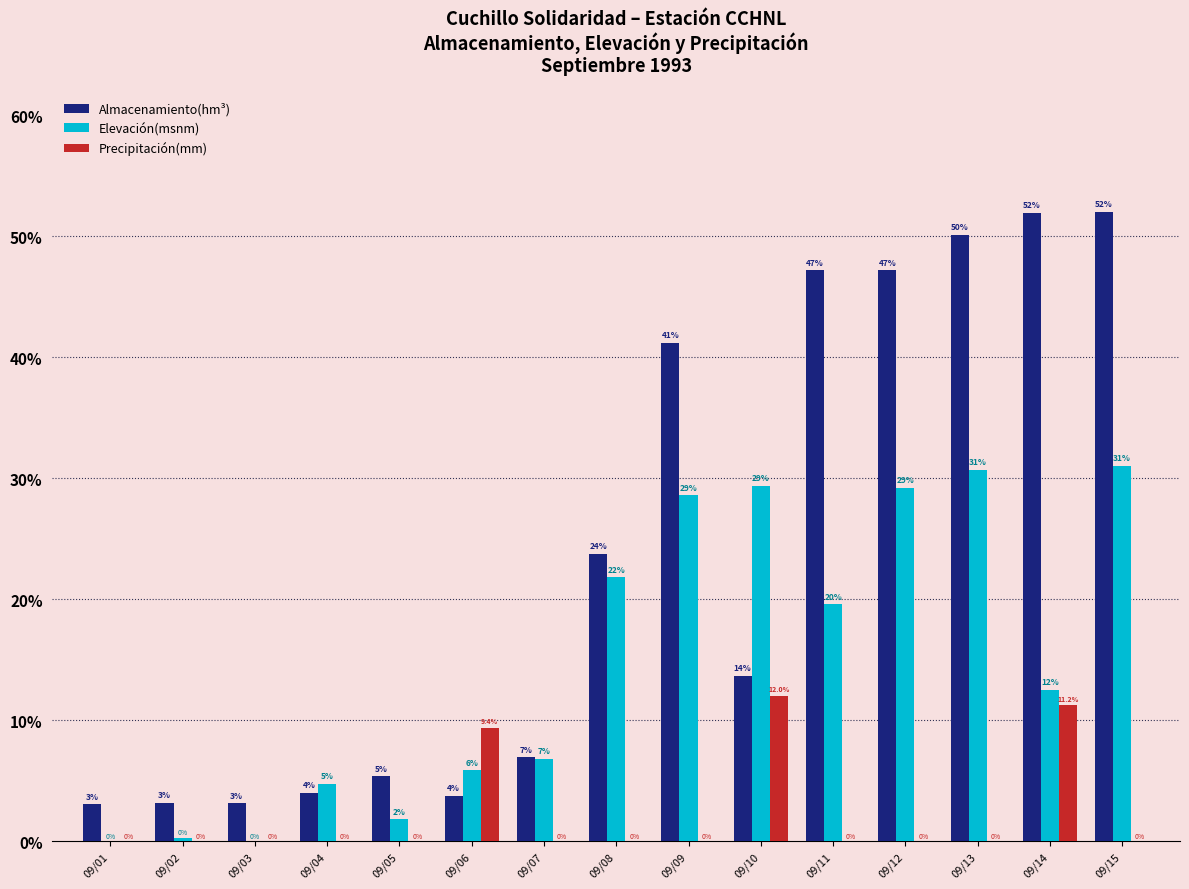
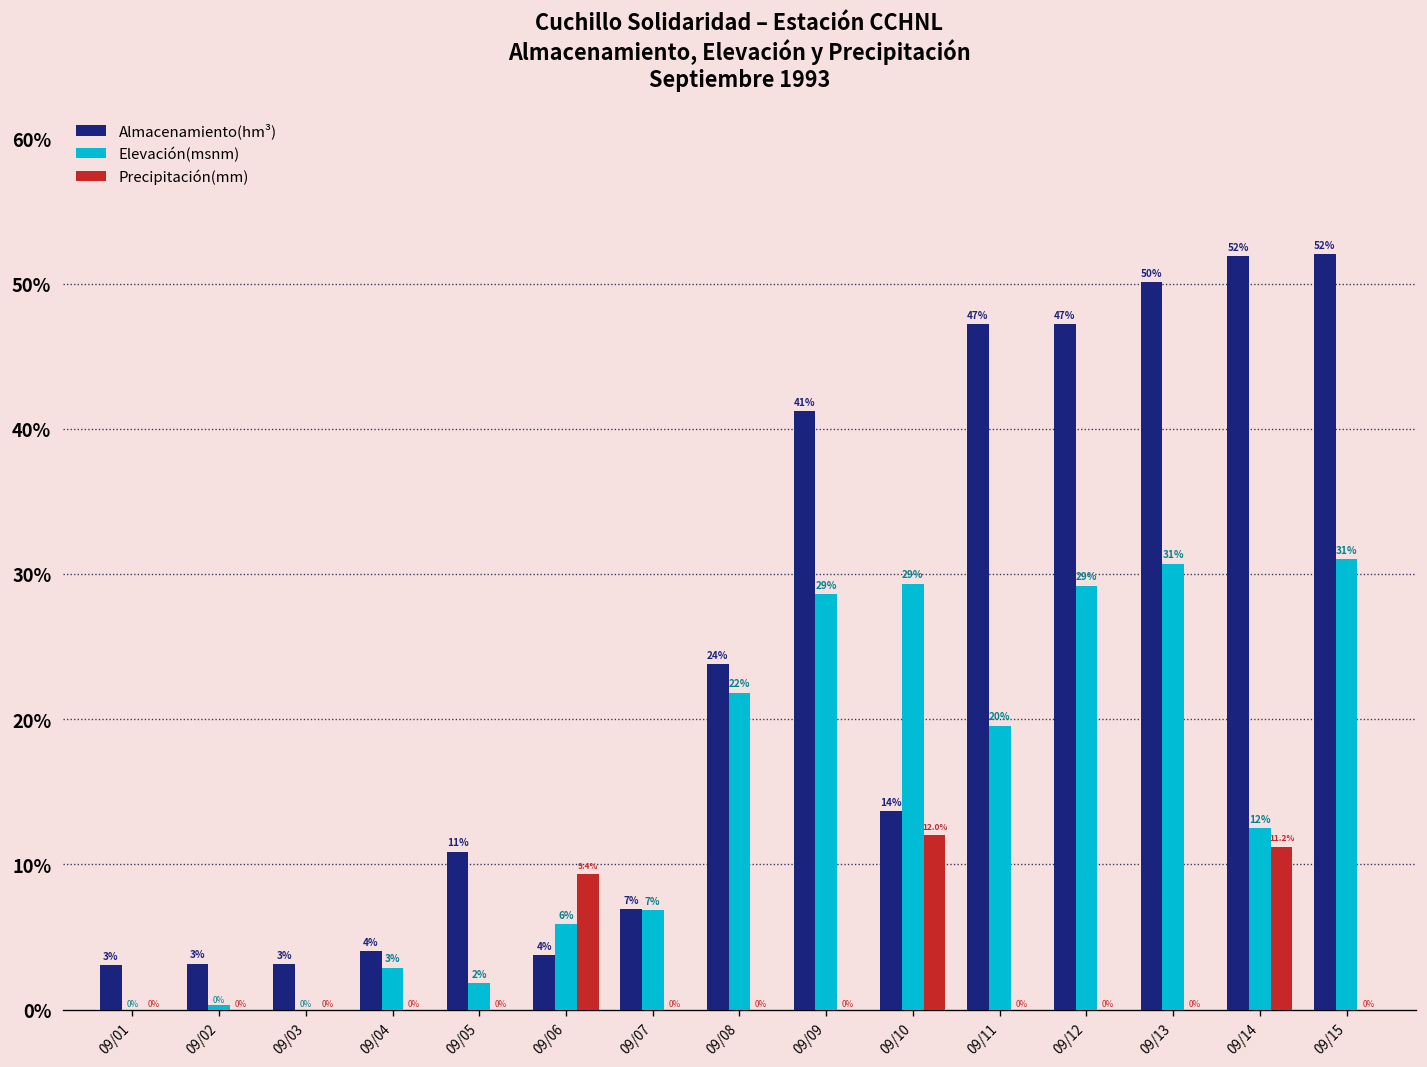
  {
    "Almacenamiento(hm³)": {
      "09/01": "3%",
      "09/02": "3%",
      "09/03": "3%",
      "09/04": "4%",
-     "09/05": "5%",
+     "09/05": "11%",
      "09/06": "4%",
      "09/07": "7%",
      "09/08": "24%",
      "09/09": "41%",
      "09/10": "14%",
      "09/11": "47%",
      "09/12": "47%",
      "09/13": "50%",
      "09/14": "52%",
      "09/15": "52%"
    },
    "Elevación(msnm)": {
      "09/01": "0%",
      "09/02": "0%",
      "09/03": "0%",
-     "09/04": "5%",
+     "09/04": "3%",
      "09/05": "2%",
      "09/06": "6%",
      "09/07": "7%",
      "09/08": "22%",
      "09/09": "29%",
      "09/10": "29%",
      "09/11": "20%",
      "09/12": "29%",
      "09/13": "31%",
      "09/14": "12%",
      "09/15": "31%"
    },
    "Precipitación(mm)": {
      "09/01": "0%",
      "09/02": "0%",
      "09/03": "0%",
      "09/04": "0%",
      "09/05": "0%",
      "09/06": "9.4%",
      "09/07": "0%",
      "09/08": "0%",
      "09/09": "0%",
      "09/10": "12.0%",
      "09/11": "0%",
      "09/12": "0%",
      "09/13": "0%",
      "09/14": "11.2%",
      "09/15": "0%"
    }
  }
